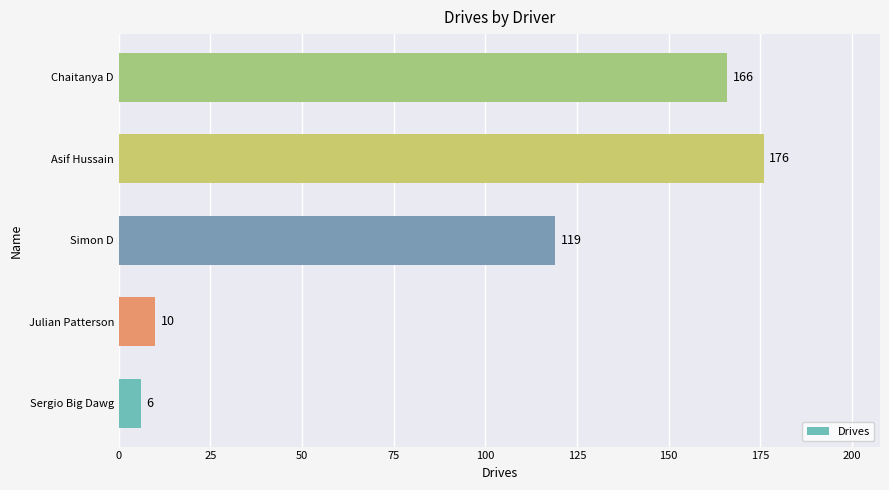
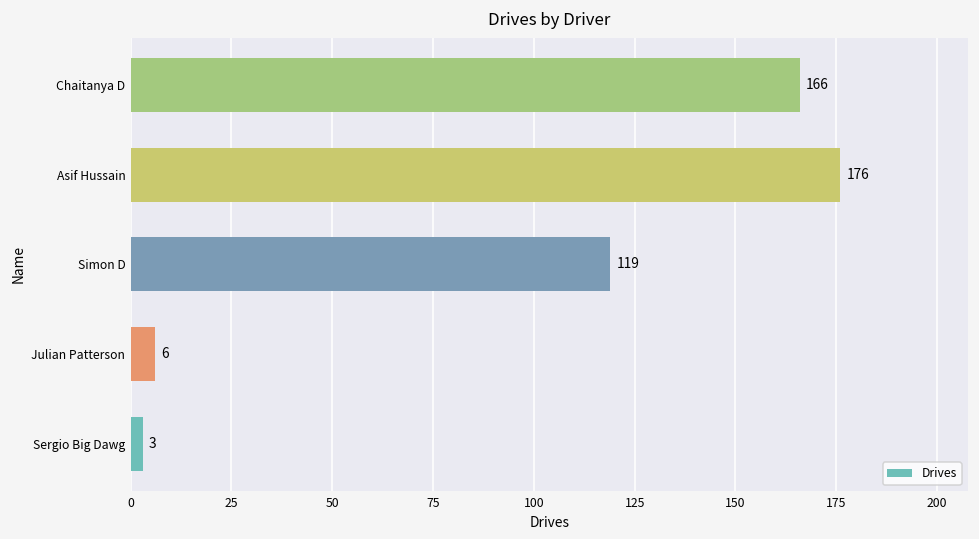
  {
    "Chaitanya D": 166,
    "Asif Hussain": 176,
    "Simon D": 119,
-   "Julian Patterson": 10,
-   "Sergio Big Dawg": 6
+   "Julian Patterson": 6,
+   "Sergio Big Dawg": 3
  }
